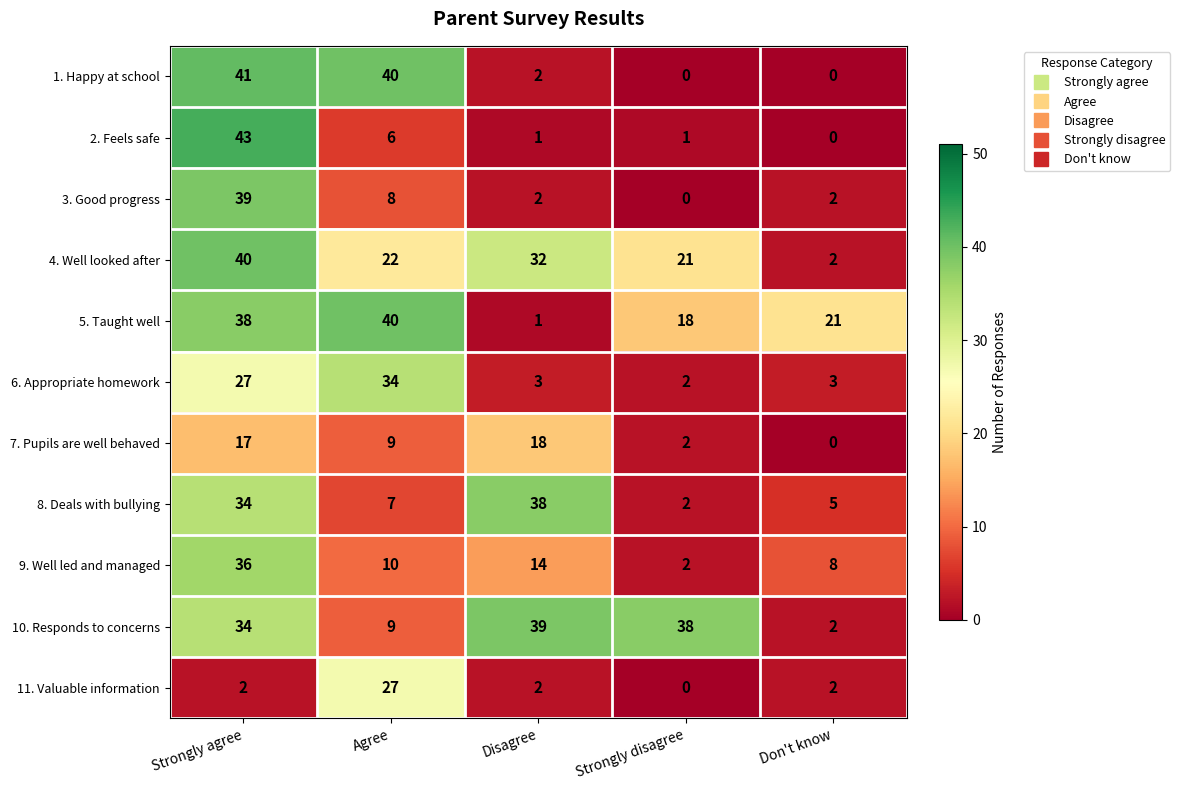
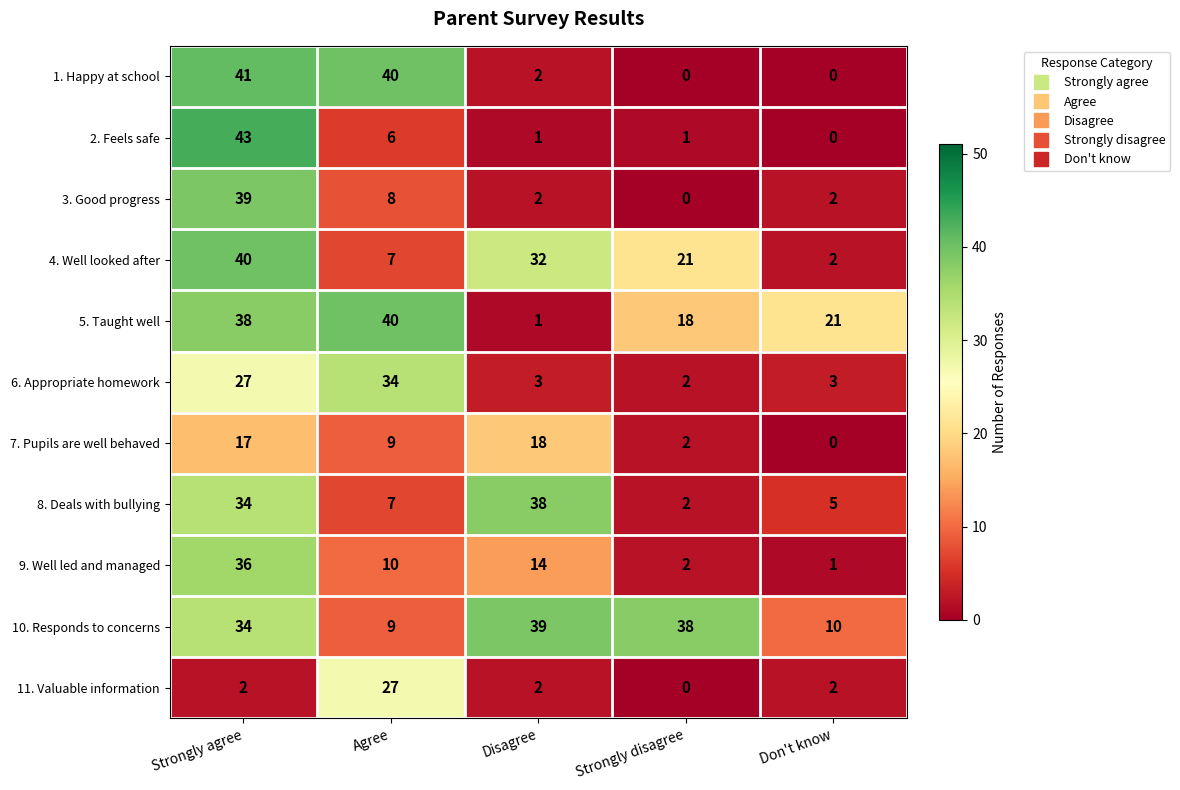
  {
    "1. Happy at school": {
      "Strongly agree": 41,
      "Agree": 40,
      "Disagree": 2,
      "Strongly disagree": 0,
      "Don't know": 0
    },
    "2. Feels safe": {
      "Strongly agree": 43,
      "Agree": 6,
      "Disagree": 1,
      "Strongly disagree": 1,
      "Don't know": 0
    },
    "3. Good progress": {
      "Strongly agree": 39,
      "Agree": 8,
      "Disagree": 2,
      "Strongly disagree": 0,
      "Don't know": 2
    },
    "4. Well looked after": {
      "Strongly agree": 40,
-     "Agree": 22,
+     "Agree": 7,
      "Disagree": 32,
      "Strongly disagree": 21,
      "Don't know": 2
    },
    "5. Taught well": {
      "Strongly agree": 38,
      "Agree": 40,
      "Disagree": 1,
      "Strongly disagree": 18,
      "Don't know": 21
    },
    "6. Appropriate homework": {
      "Strongly agree": 27,
      "Agree": 34,
      "Disagree": 3,
      "Strongly disagree": 2,
      "Don't know": 3
    },
    "7. Pupils are well behaved": {
      "Strongly agree": 17,
      "Agree": 9,
      "Disagree": 18,
      "Strongly disagree": 2,
      "Don't know": 0
    },
    "8. Deals with bullying": {
      "Strongly agree": 34,
      "Agree": 7,
      "Disagree": 38,
      "Strongly disagree": 2,
      "Don't know": 5
    },
    "9. Well led and managed": {
      "Strongly agree": 36,
      "Agree": 10,
      "Disagree": 14,
      "Strongly disagree": 2,
-     "Don't know": 8
+     "Don't know": 1
    },
    "10. Responds to concerns": {
      "Strongly agree": 34,
      "Agree": 9,
      "Disagree": 39,
      "Strongly disagree": 38,
-     "Don't know": 2
+     "Don't know": 10
    },
    "11. Valuable information": {
      "Strongly agree": 2,
      "Agree": 27,
      "Disagree": 2,
      "Strongly disagree": 0,
      "Don't know": 2
    }
  }
